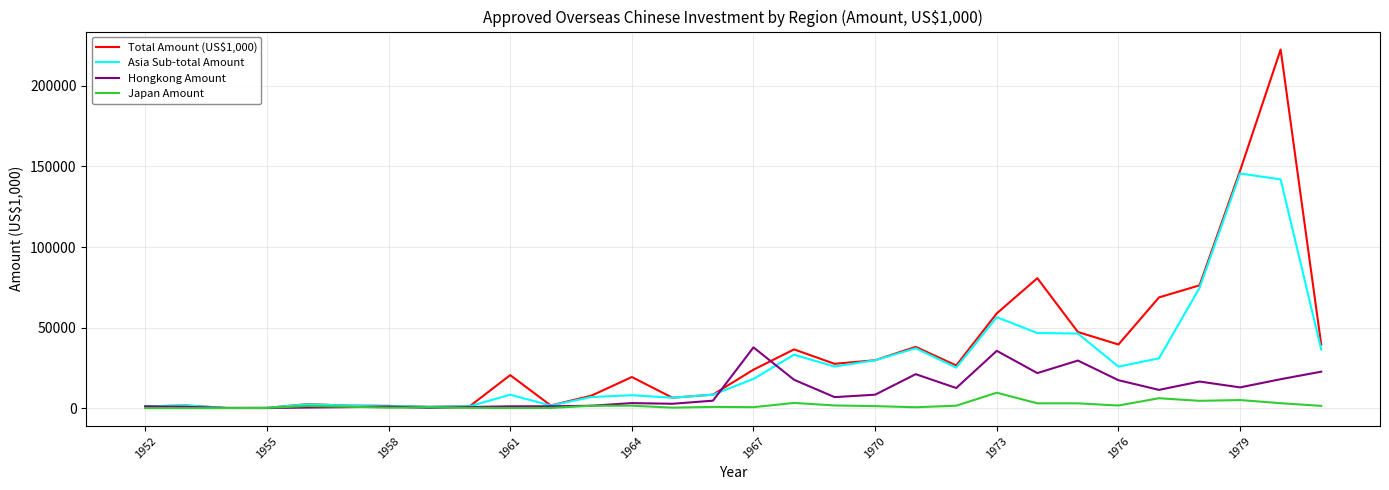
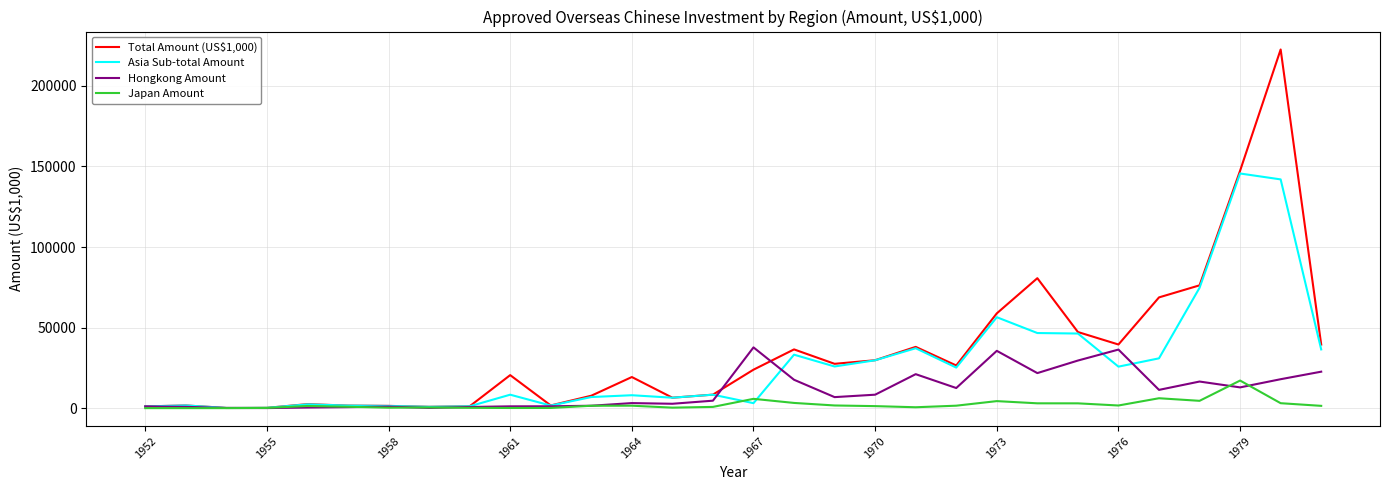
  {
    "Total Amount (US$1,000)": {
      "1961": 20000,
      "1964": 19000,
      "1967": 24000,
      "1973": 59000,
      "1976": 39000,
      "1979": 147000
    },
    "Asia Sub-total Amount": {
      "1961": 8000,
      "1964": 8000,
-     "1967": 18000,
+     "1967": 3000,
      "1973": 56000,
      "1976": 26000,
      "1979": 146000
    },
    "Hongkong Amount": {
      "1964": 3000,
      "1967": 38000,
      "1970": 8000,
      "1973": 36000,
-     "1976": 17000,
+     "1976": 36000,
      "1979": 13000
    },
    "Japan Amount": {
      "1964": 2000,
-     "1967": 1000,
+     "1967": 6000,
      "1970": 1000,
-     "1973": 10000,
+     "1973": 4000,
      "1976": 2000,
-     "1979": 5000
+     "1979": 17000
    }
  }
